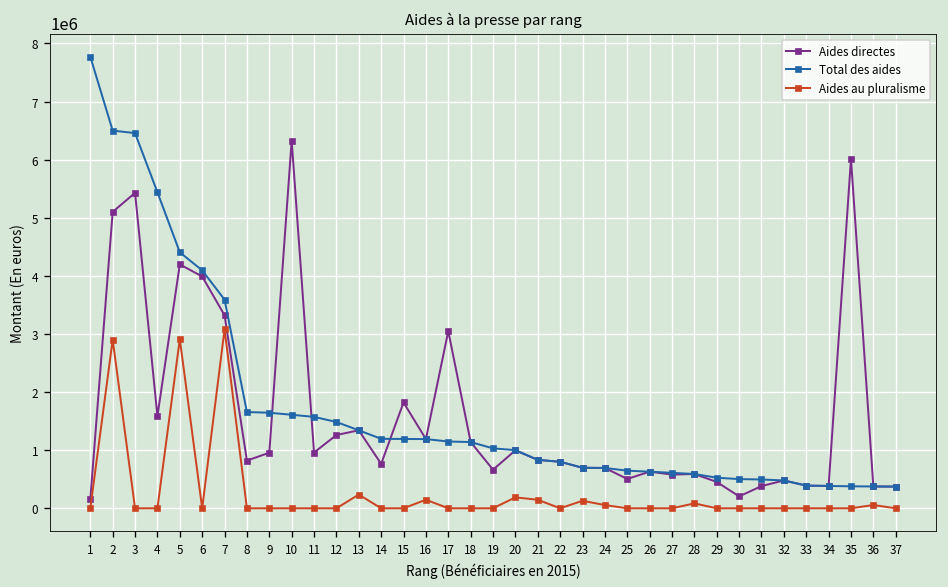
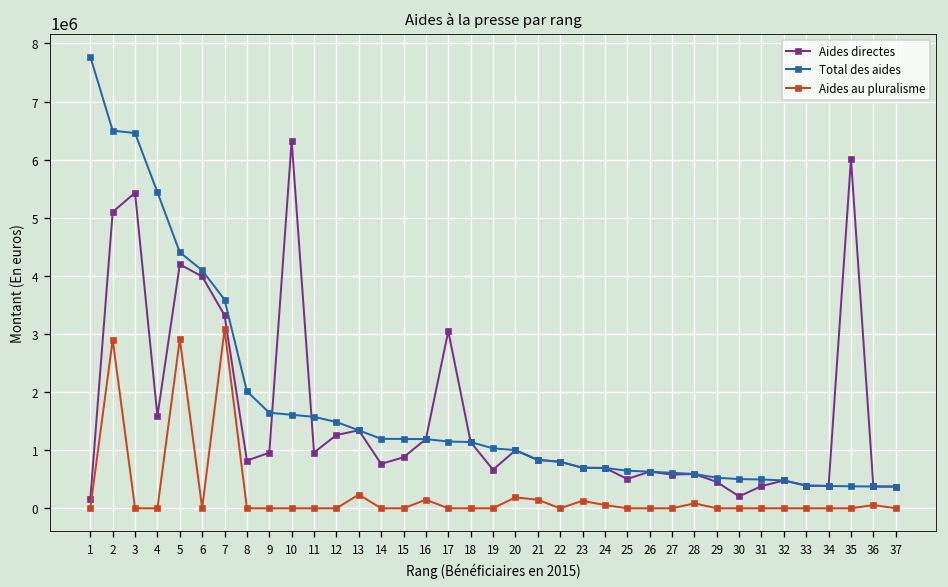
  {
    "Aides directes": {
      "1": 200000,
      "2": 5100000,
      "3": 5400000,
      "4": 1600000,
      "5": 4200000,
      "6": 4000000,
      "7": 3300000,
      "8": 800000,
      "9": 1000000,
      "10": 6300000,
      "11": 1000000,
      "12": 1300000,
      "14": 800000,
-     "15": 1800000,
+     "15": 900000,
      "17": 3000000,
      "19": 700000,
      "25": 500000,
      "29": 500000,
      "30": 200000,
      "31": 400000,
      "35": 6000000
    },
    "Total des aides": {
      "1": 7800000,
      "2": 6500000,
      "3": 6500000,
      "4": 5400000,
      "5": 4400000,
      "6": 4100000,
      "7": 3600000,
-     "8": 1700000,
+     "8": 2000000,
      "9": 1600000,
      "10": 1600000,
      "11": 1600000,
      "12": 1500000,
      "14": 1200000,
      "15": 1200000,
      "17": 1100000,
      "19": 1000000,
      "25": 600000,
      "29": 500000,
      "30": 500000,
      "31": 500000,
      "35": 400000
    },
    "Aides au pluralisme": {
      "1": 0,
      "2": 2900000,
      "3": 0,
      "4": 0,
      "5": 2900000,
      "6": 0,
      "7": 3100000,
      "8": 0,
      "9": 0,
      "10": 0,
      "11": 0,
      "12": 0,
      "13": 200000,
      "14": 0,
      "15": 0,
      "16": 100000,
      "17": 0,
      "18": 0,
      "19": 0,
      "20": 200000,
      "21": 100000,
      "22": 0,
      "23": 100000,
      "24": 100000,
      "25": 0,
      "26": 0,
      "27": 0,
      "28": 100000,
      "29": 0,
      "30": 0,
      "31": 0,
      "32": 0,
      "33": 0,
      "34": 0,
      "35": 0,
      "36": 100000,
      "37": 0
    }
  }
